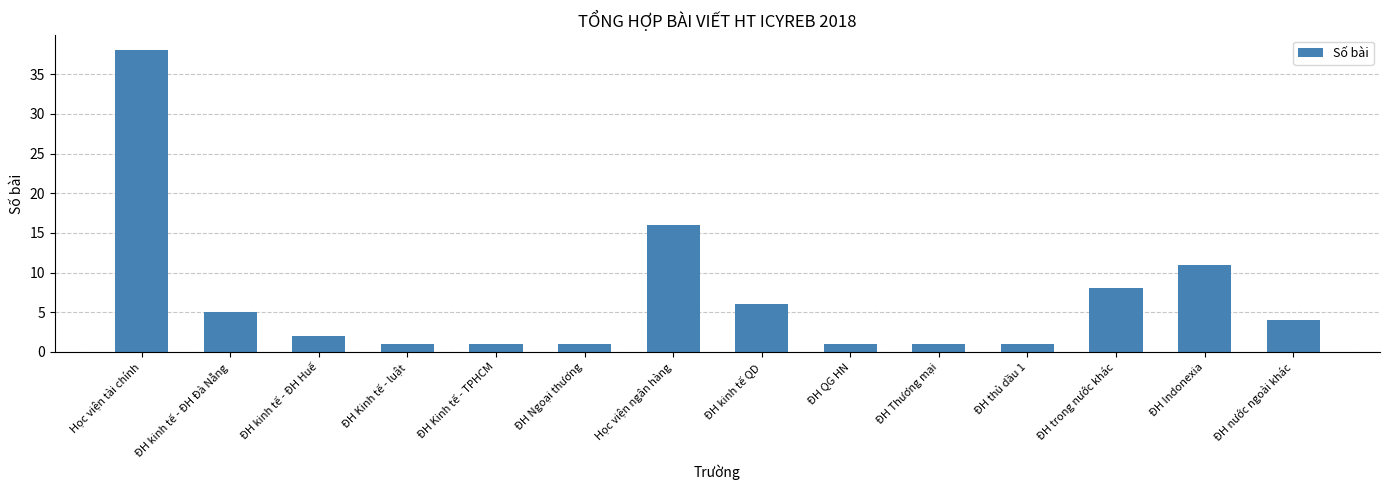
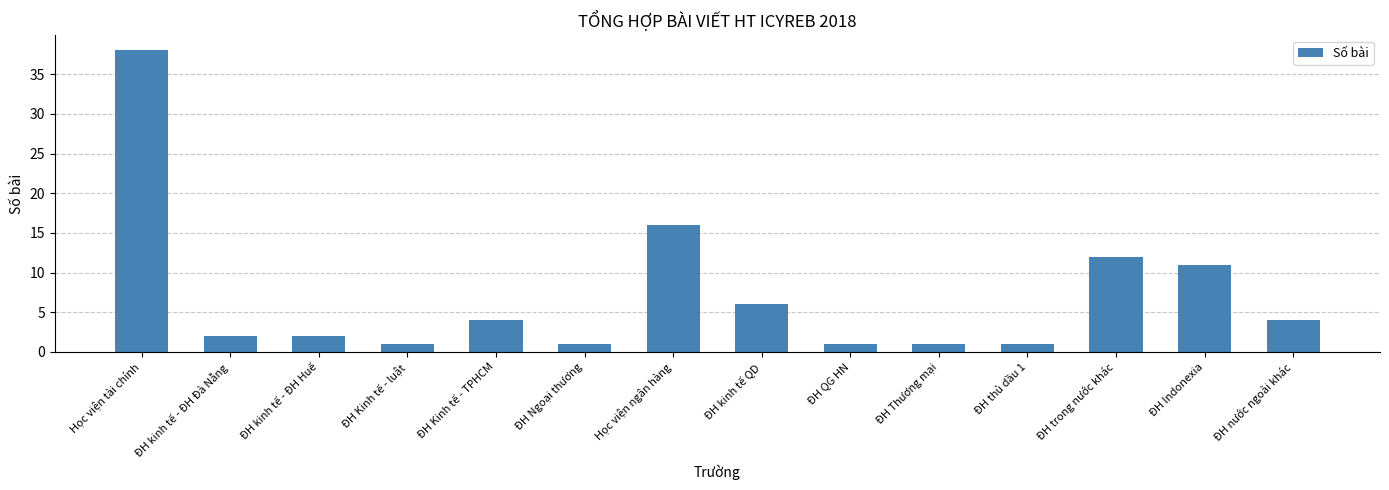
  {
    "Học viện tài chính": 38,
-   "ĐH kinh tế - ĐH Đà Nẵng": 5,
+   "ĐH kinh tế - ĐH Đà Nẵng": 2,
    "ĐH kinh tế - ĐH Huế": 2,
    "ĐH Kinh tế - luật": 1,
-   "ĐH Kinh tế - TPHCM": 1,
+   "ĐH Kinh tế - TPHCM": 4,
    "ĐH Ngoại thương": 1,
    "Học viện ngân hàng": 16,
    "ĐH kinh tế QD": 6,
    "ĐH QG HN": 1,
    "ĐH Thương mại": 1,
    "ĐH thủ dầu 1": 1,
-   "ĐH trong nước khác": 8,
+   "ĐH trong nước khác": 12,
    "ĐH Indonexia": 11,
    "ĐH nước ngoài khác": 4
  }
